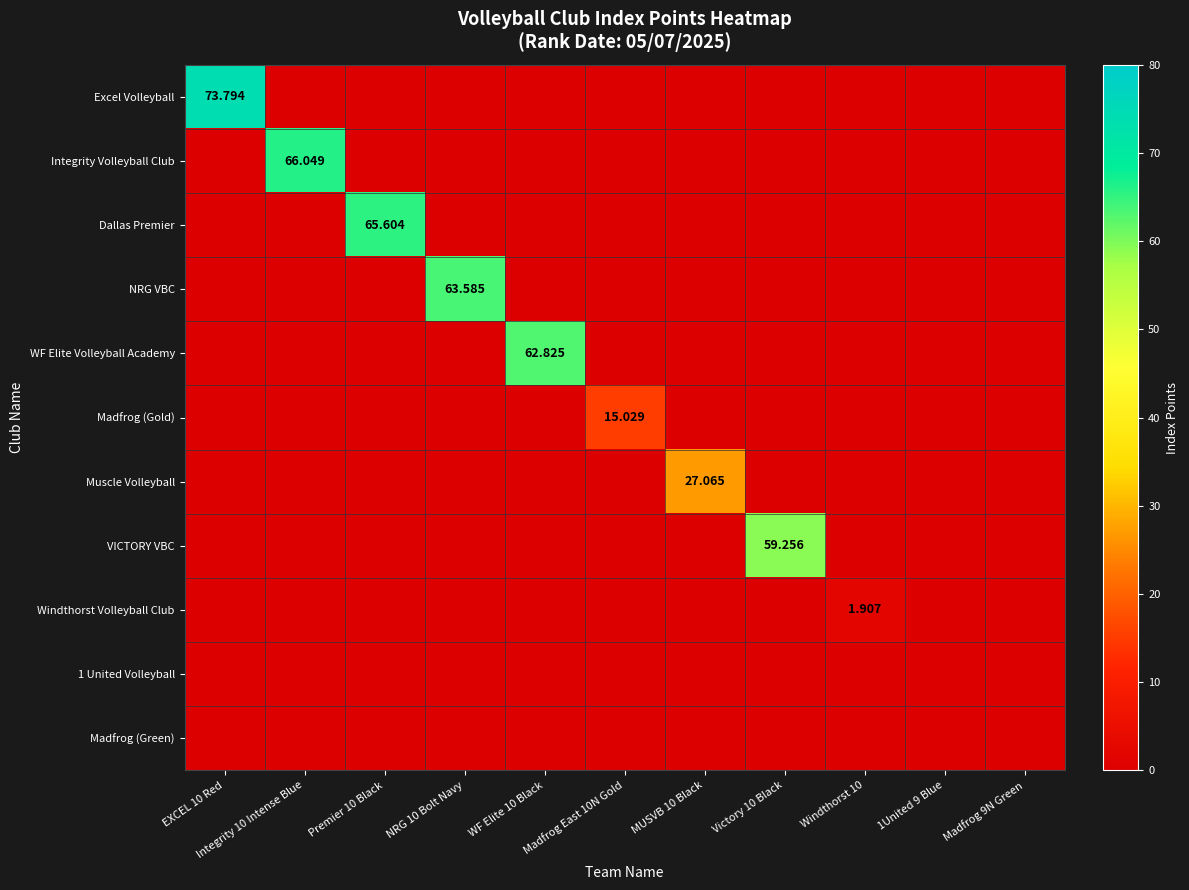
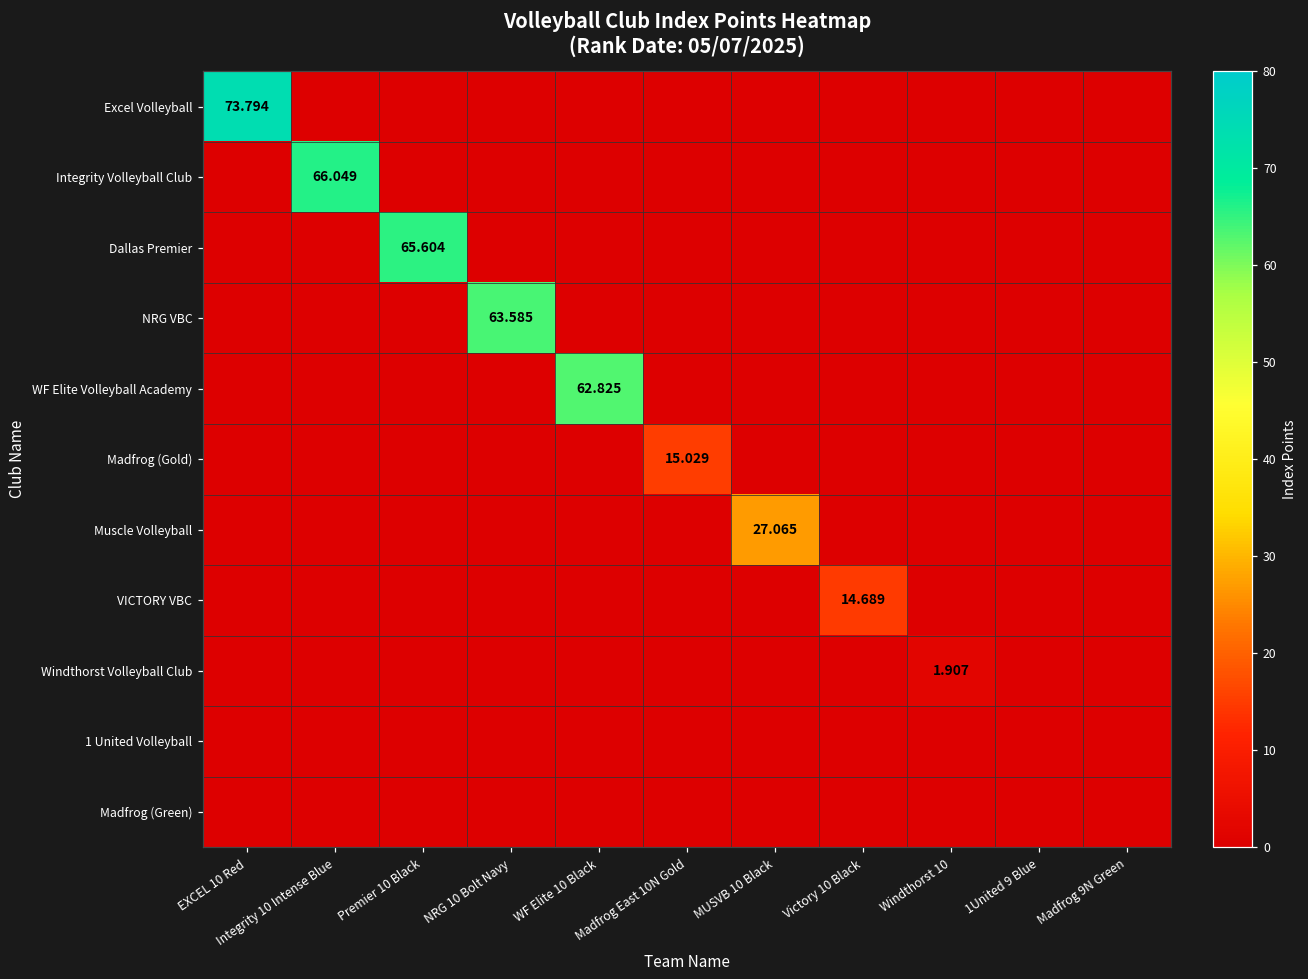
  {
    "Excel Volleyball": {
      "EXCEL 10 Red": 73.794
    },
    "Integrity Volleyball Club": {
      "Integrity 10 Intense Blue": 66.049
    },
    "Dallas Premier": {
      "Premier 10 Black": 65.604
    },
    "NRG VBC": {
      "NRG 10 Bolt Navy": 63.585
    },
    "WF Elite Volleyball Academy": {
      "WF Elite 10 Black": 62.825
    },
    "Madfrog (Gold)": {
      "Madfrog East 10N Gold": 15.029
    },
    "Muscle Volleyball": {
      "MUSVB 10 Black": 27.065
    },
    "VICTORY VBC": {
-     "Victory 10 Black": 59.256
+     "Victory 10 Black": 14.689
    },
    "Windthorst Volleyball Club": {
      "Windthorst 10": 1.907
    }
  }
